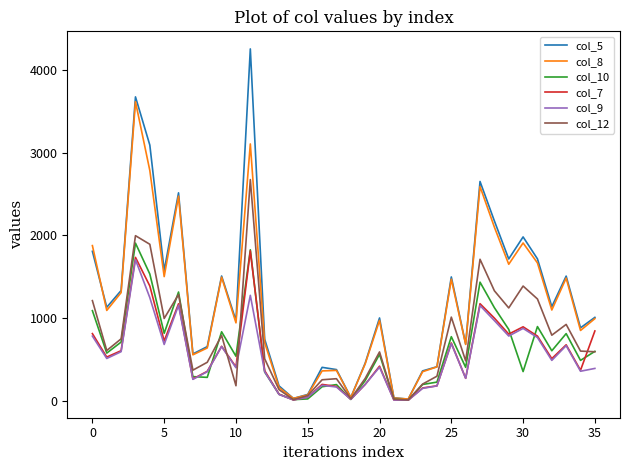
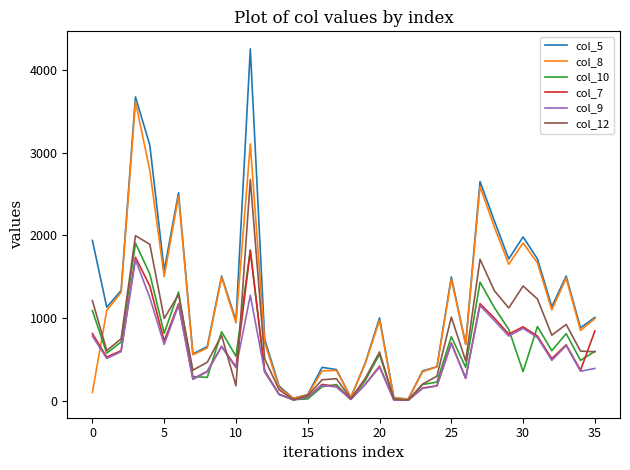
  {
    "col_5": {
-     "0": 1800,
+     "0": 1900,
      "5": 1600,
      "30": 2000
    },
    "col_8": {
-     "0": 1900,
+     "0": 100,
      "5": 1500,
      "30": 1900
    },
    "col_10": {
      "0": 1100,
      "5": 800,
      "10": 500,
      "25": 800,
      "30": 400
    },
    "col_7": {
      "5": 700,
      "35": 800
    },
    "col_9": {
      "5": 700,
      "35": 400
    },
    "col_12": {
      "0": 1200,
      "5": 1000,
      "10": 200,
      "25": 1000,
      "30": 1400
    }
  }
